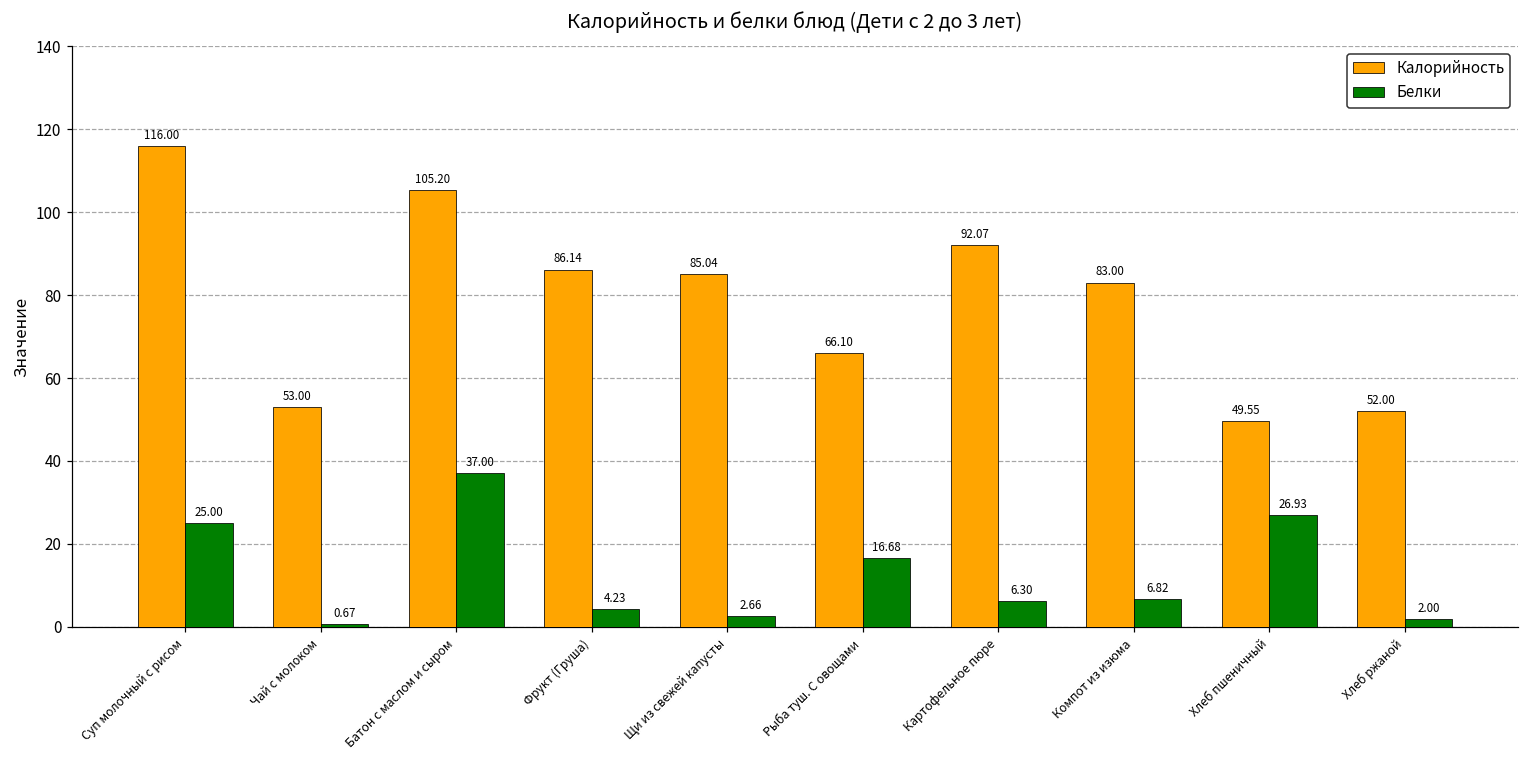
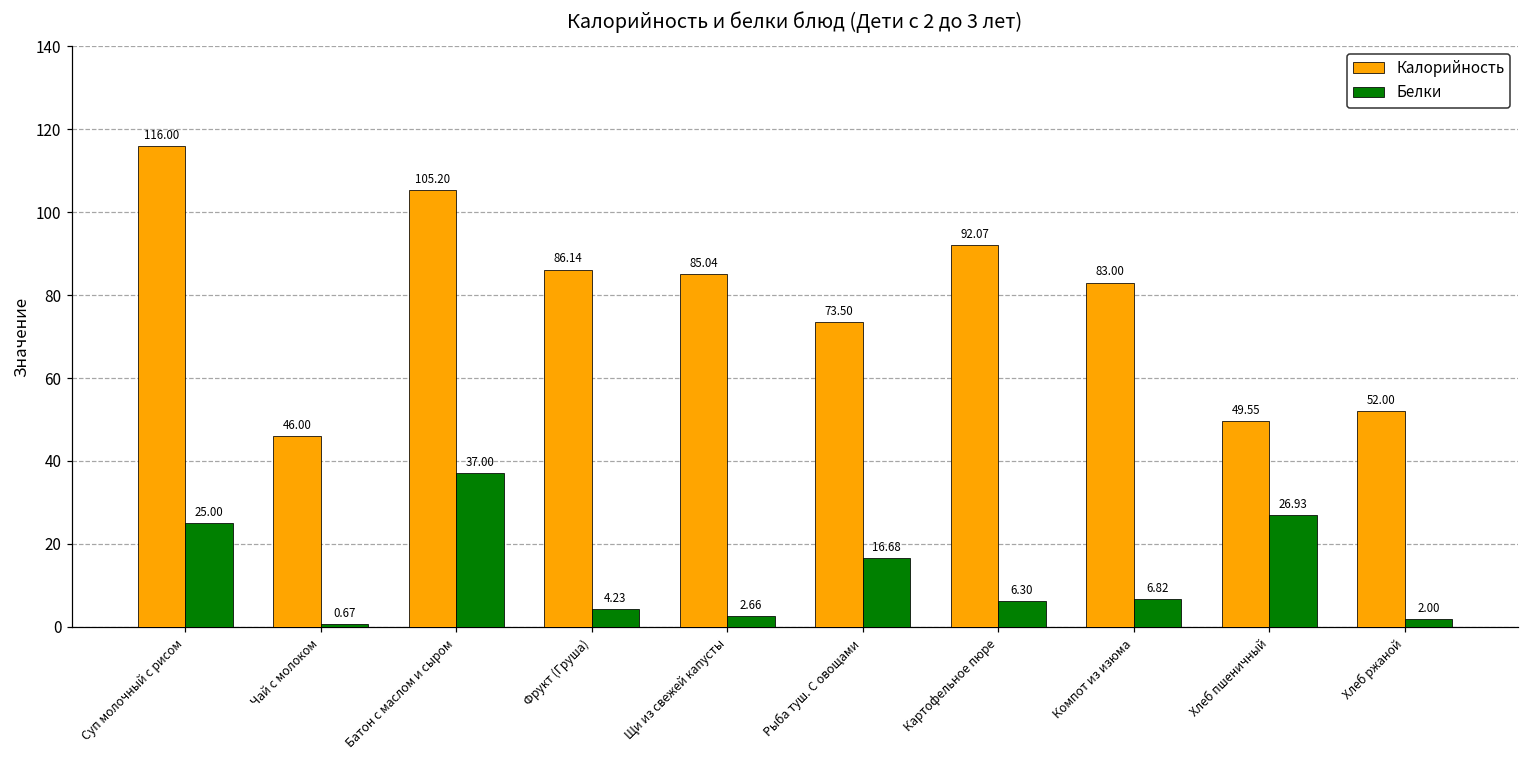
  {
    "Калорийность": {
      "Суп молочный с рисом": 116.00,
-     "Чай с молоком": 53.00,
+     "Чай с молоком": 46.00,
      "Батон с маслом и сыром": 105.20,
      "Фрукт (Груша)": 86.14,
      "Щи из свежей капусты": 85.04,
-     "Рыба туш. С овощами": 66.10,
+     "Рыба туш. С овощами": 73.50,
      "Картофельное пюре": 92.07,
      "Компот из изюма": 83.00,
      "Хлеб пшеничный": 49.55,
      "Хлеб ржаной": 52.00
    },
    "Белки": {
      "Суп молочный с рисом": 25.00,
      "Чай с молоком": 0.67,
      "Батон с маслом и сыром": 37.00,
      "Фрукт (Груша)": 4.23,
      "Щи из свежей капусты": 2.66,
      "Рыба туш. С овощами": 16.68,
      "Картофельное пюре": 6.30,
      "Компот из изюма": 6.82,
      "Хлеб пшеничный": 26.93,
      "Хлеб ржаной": 2.00
    }
  }
